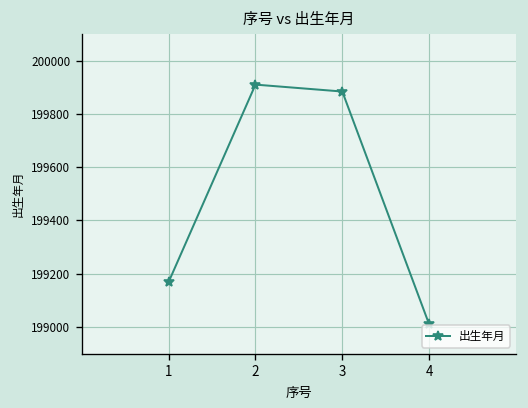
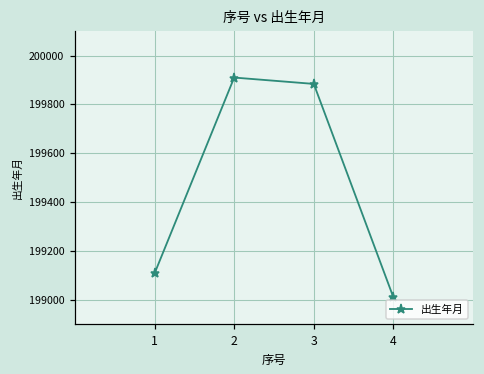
  {
-   "1": 199170,
+   "1": 199110,
    "2": 199910,
    "3": 199880,
    "4": 199010
  }
